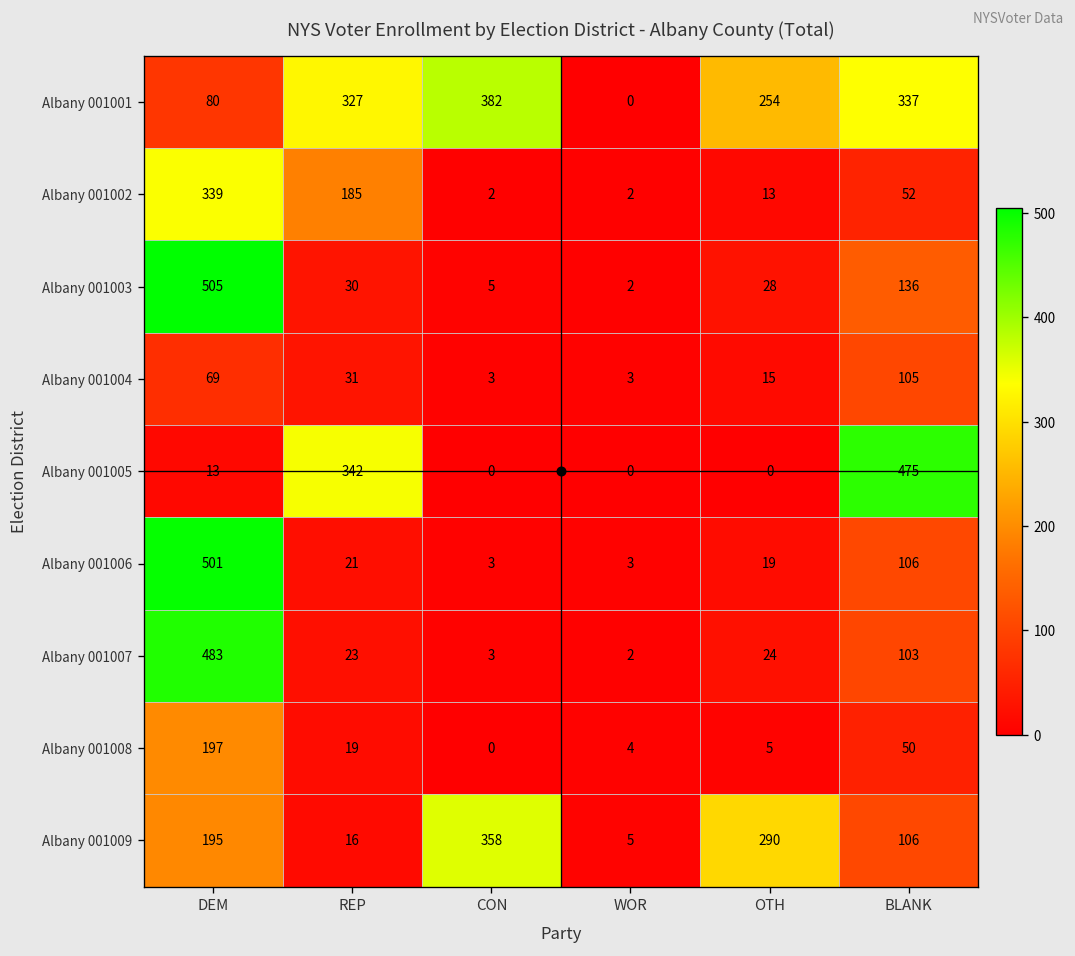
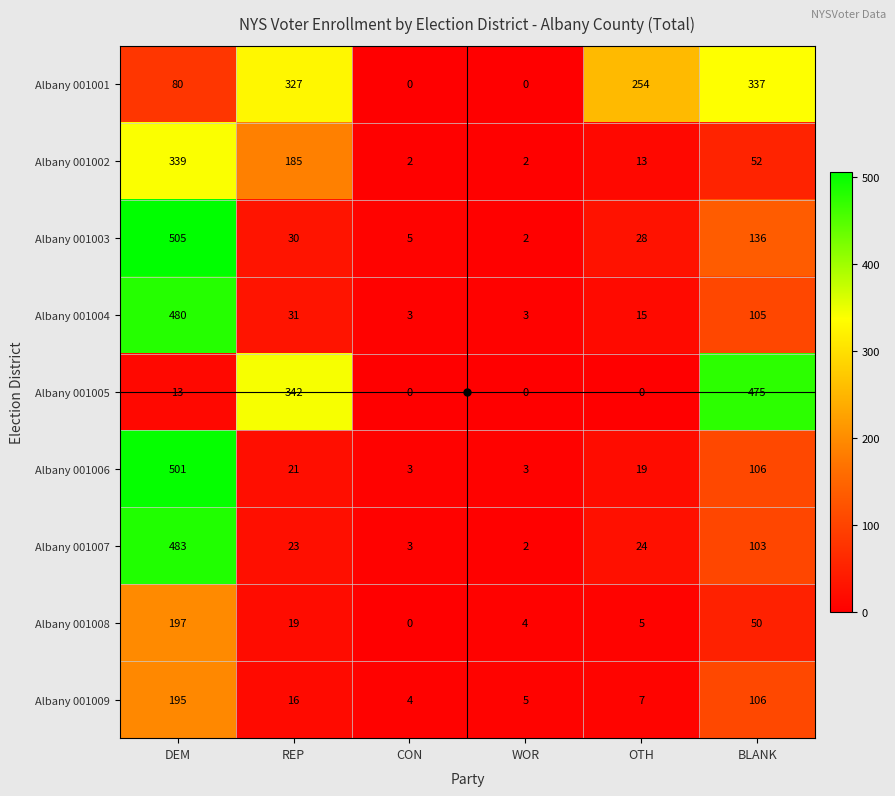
  {
    "Albany 001001": {
      "DEM": 80,
      "REP": 327,
-     "CON": 382,
+     "CON": 0,
      "WOR": 0,
      "OTH": 254,
      "BLANK": 337
    },
    "Albany 001002": {
      "DEM": 339,
      "REP": 185,
      "CON": 2,
      "WOR": 2,
      "OTH": 13,
      "BLANK": 52
    },
    "Albany 001003": {
      "DEM": 505,
      "REP": 30,
      "CON": 5,
      "WOR": 2,
      "OTH": 28,
      "BLANK": 136
    },
    "Albany 001004": {
-     "DEM": 69,
+     "DEM": 480,
      "REP": 31,
      "CON": 3,
      "WOR": 3,
      "OTH": 15,
      "BLANK": 105
    },
    "Albany 001005": {
      "DEM": 13,
      "REP": 342,
      "CON": 0,
      "WOR": 0,
      "OTH": 0,
      "BLANK": 475
    },
    "Albany 001006": {
      "DEM": 501,
      "REP": 21,
      "CON": 3,
      "WOR": 3,
      "OTH": 19,
      "BLANK": 106
    },
    "Albany 001007": {
      "DEM": 483,
      "REP": 23,
      "CON": 3,
      "WOR": 2,
      "OTH": 24,
      "BLANK": 103
    },
    "Albany 001008": {
      "DEM": 197,
      "REP": 19,
      "CON": 0,
      "WOR": 4,
      "OTH": 5,
      "BLANK": 50
    },
    "Albany 001009": {
      "DEM": 195,
      "REP": 16,
-     "CON": 358,
+     "CON": 4,
      "WOR": 5,
-     "OTH": 290,
+     "OTH": 7,
      "BLANK": 106
    }
  }
